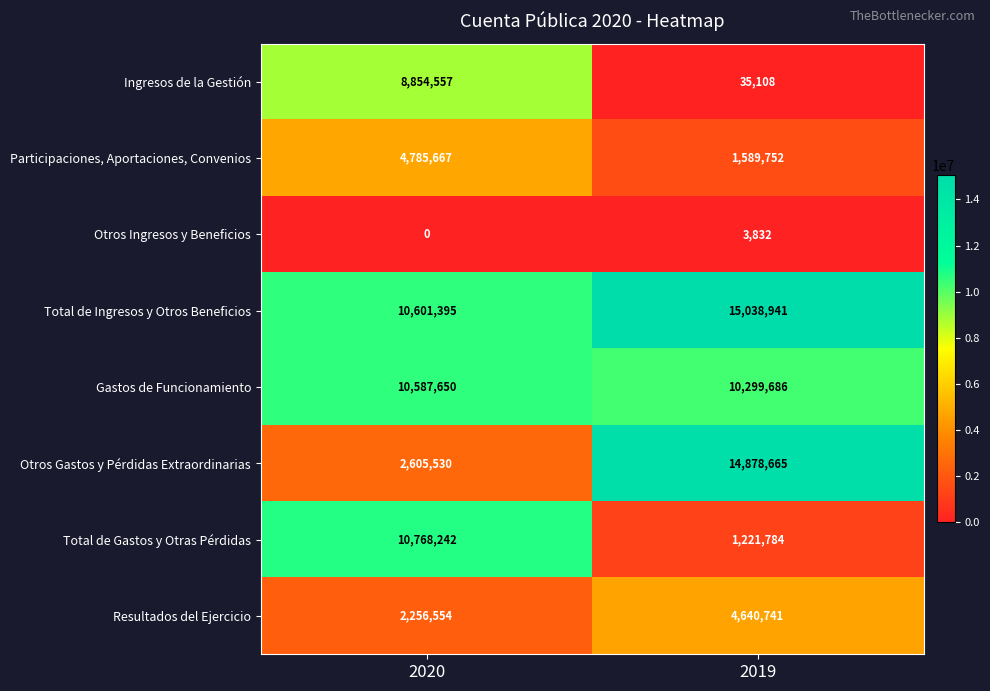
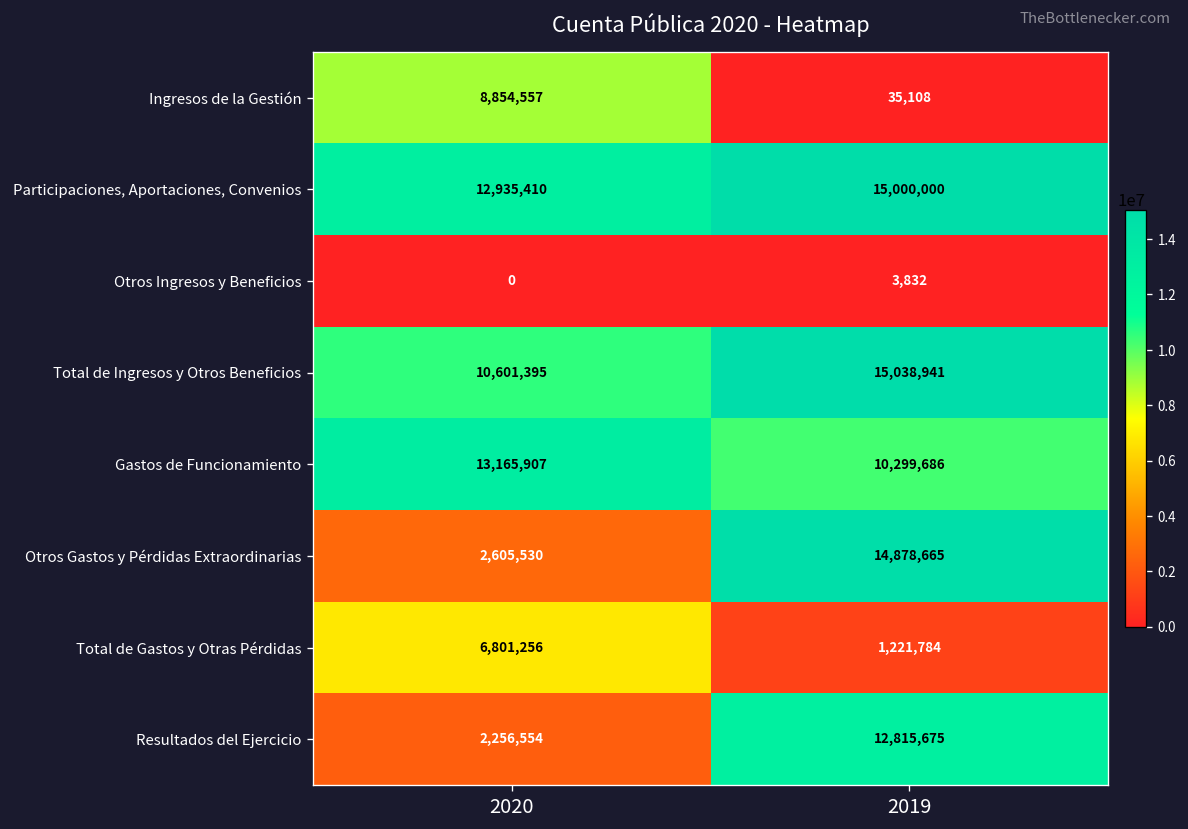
  {
    "Ingresos de la Gestión": {
      "2020": "8,854,557",
      "2019": "35,108"
    },
    "Participaciones, Aportaciones, Convenios": {
-     "2020": "4,785,667",
-     "2019": "1,589,752"
+     "2020": "12,935,410",
+     "2019": "15,000,000"
    },
    "Otros Ingresos y Beneficios": {
      "2020": "0",
      "2019": "3,832"
    },
    "Total de Ingresos y Otros Beneficios": {
      "2020": "10,601,395",
      "2019": "15,038,941"
    },
    "Gastos de Funcionamiento": {
-     "2020": "10,587,650",
+     "2020": "13,165,907",
      "2019": "10,299,686"
    },
    "Otros Gastos y Pérdidas Extraordinarias": {
      "2020": "2,605,530",
      "2019": "14,878,665"
    },
    "Total de Gastos y Otras Pérdidas": {
-     "2020": "10,768,242",
+     "2020": "6,801,256",
      "2019": "1,221,784"
    },
    "Resultados del Ejercicio": {
      "2020": "2,256,554",
-     "2019": "4,640,741"
+     "2019": "12,815,675"
    }
  }
